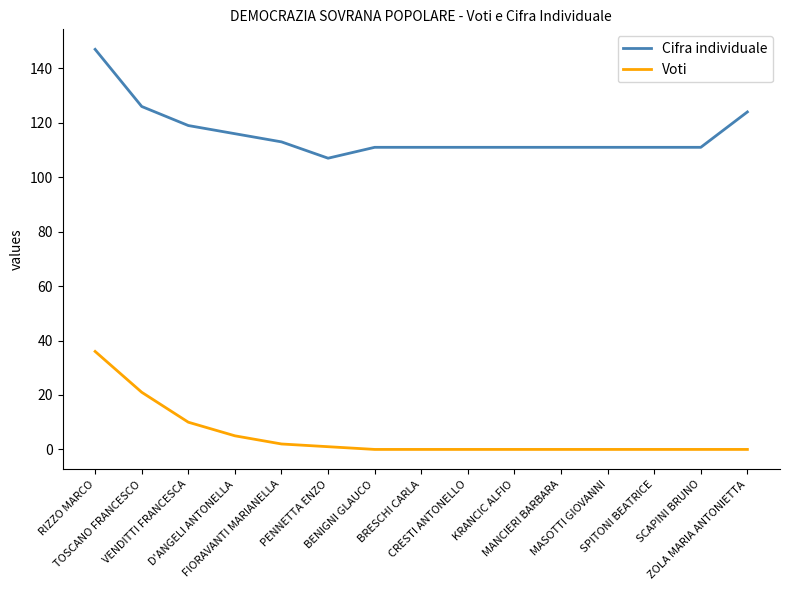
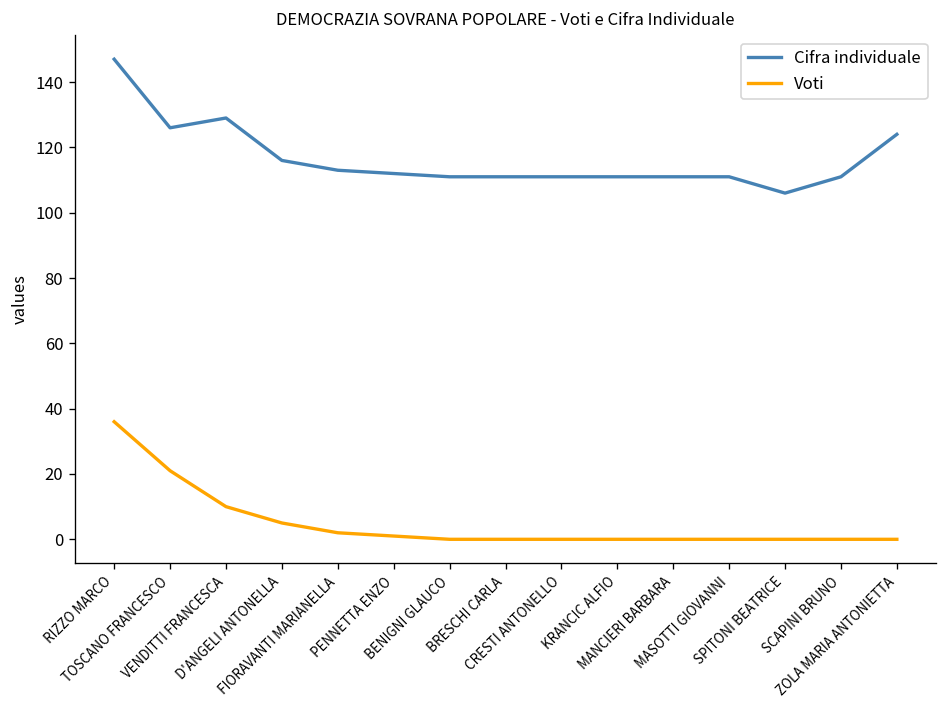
  {
    "Cifra individuale": {
      "RIZZO MARCO": 147,
      "TOSCANO FRANCESCO": 126,
-     "VENDITTI FRANCESCA": 119,
+     "VENDITTI FRANCESCA": 129,
      "D'ANGELI ANTONELLA": 116,
      "FIORAVANTI MARIANELLA": 113,
-     "PENNETTA ENZO": 107,
+     "PENNETTA ENZO": 112,
      "BENIGNI GLAUCO": 111,
      "BRESCHI CARLA": 111,
      "CRESTI ANTONELLO": 111,
      "KRANCIC ALFIO": 111,
      "MANCIERI BARBARA": 111,
      "MASOTTI GIOVANNI": 111,
-     "SPITONI BEATRICE": 111,
+     "SPITONI BEATRICE": 106,
      "SCAPINI BRUNO": 111,
      "ZOLA MARIA ANTONIETTA": 124
    },
    "Voti": {
      "RIZZO MARCO": 36,
      "TOSCANO FRANCESCO": 21,
      "VENDITTI FRANCESCA": 10,
      "D'ANGELI ANTONELLA": 5,
      "FIORAVANTI MARIANELLA": 2,
      "PENNETTA ENZO": 1,
      "BENIGNI GLAUCO": 0,
      "BRESCHI CARLA": 0,
      "CRESTI ANTONELLO": 0,
      "KRANCIC ALFIO": 0,
      "MANCIERI BARBARA": 0,
      "MASOTTI GIOVANNI": 0,
      "SPITONI BEATRICE": 0,
      "SCAPINI BRUNO": 0,
      "ZOLA MARIA ANTONIETTA": 0
    }
  }
